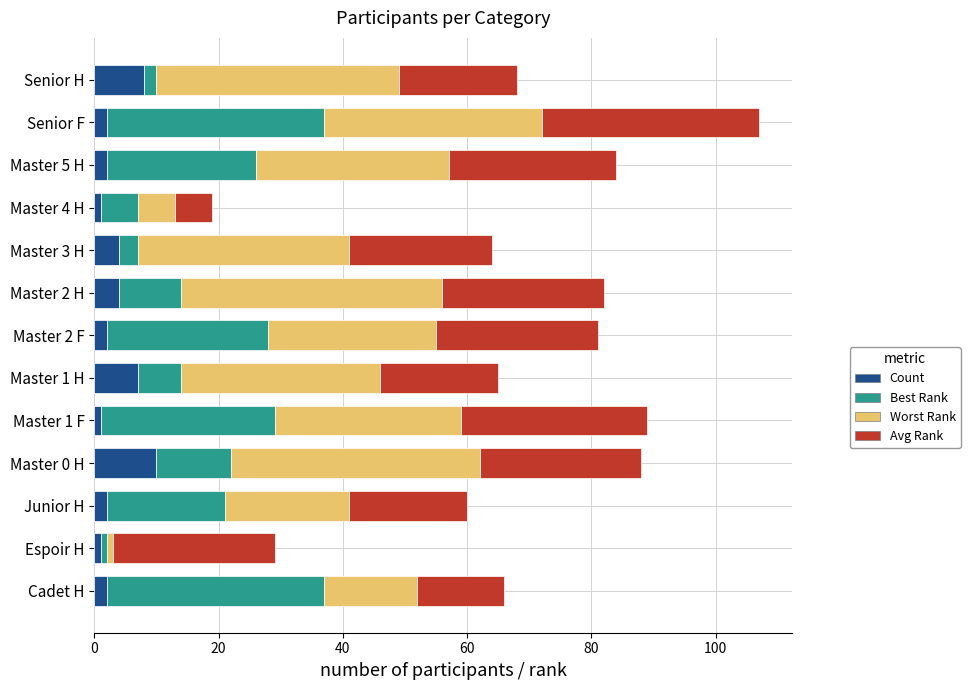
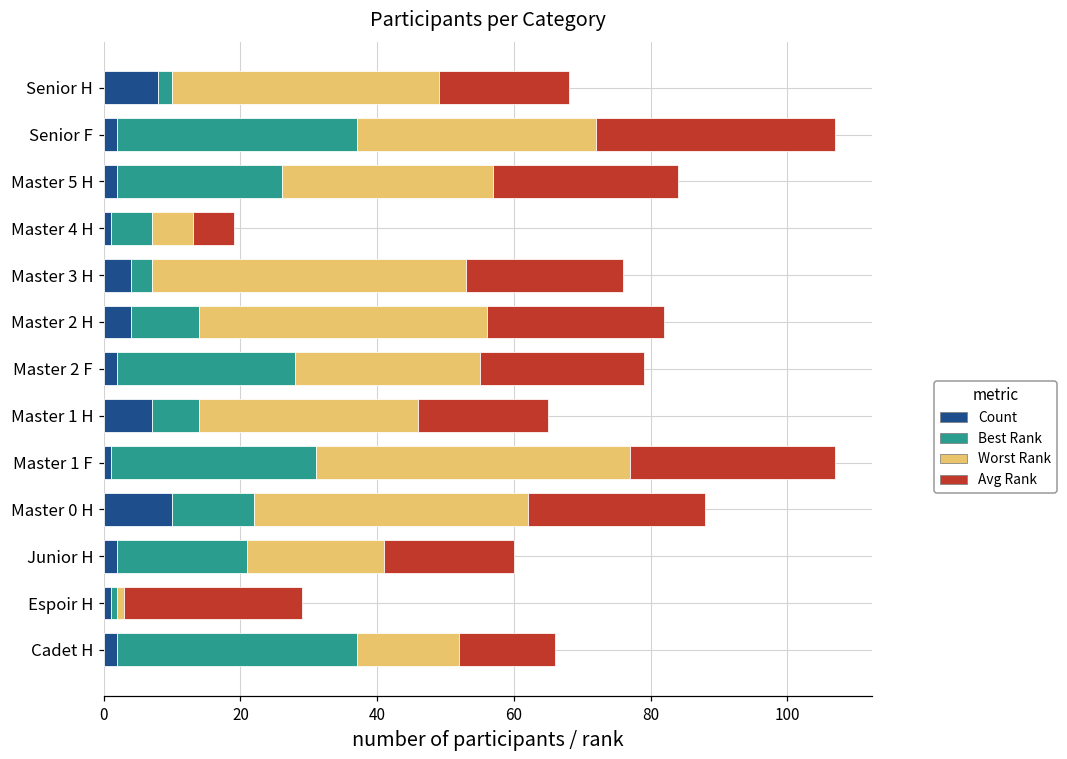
  {
    "Count": {
      "Senior H": 8,
      "Senior F": 2,
      "Master 5 H": 2,
      "Master 4 H": 1,
      "Master 3 H": 4,
      "Master 2 H": 4,
      "Master 2 F": 2,
      "Master 1 H": 7,
      "Master 1 F": 1,
      "Master 0 H": 10,
      "Junior H": 2,
      "Espoir H": 1,
      "Cadet H": 2
    },
    "Best Rank": {
      "Senior H": 2,
      "Senior F": 35,
      "Master 5 H": 24,
      "Master 4 H": 6,
      "Master 3 H": 3,
      "Master 2 H": 10,
      "Master 2 F": 26,
      "Master 1 H": 7,
-     "Master 1 F": 28,
+     "Master 1 F": 30,
      "Master 0 H": 12,
      "Junior H": 19,
      "Espoir H": 1,
      "Cadet H": 35
    },
    "Worst Rank": {
      "Senior H": 39,
      "Senior F": 35,
      "Master 5 H": 31,
      "Master 4 H": 6,
-     "Master 3 H": 34,
+     "Master 3 H": 46,
      "Master 2 H": 42,
      "Master 2 F": 27,
      "Master 1 H": 32,
-     "Master 1 F": 30,
+     "Master 1 F": 46,
      "Master 0 H": 40,
      "Junior H": 20,
      "Espoir H": 1,
      "Cadet H": 15
    },
    "Avg Rank": {
      "Senior H": 19,
      "Senior F": 35,
      "Master 5 H": 27,
      "Master 4 H": 6,
      "Master 3 H": 23,
      "Master 2 H": 26,
-     "Master 2 F": 26,
+     "Master 2 F": 24,
      "Master 1 H": 19,
      "Master 1 F": 30,
      "Master 0 H": 26,
      "Junior H": 19,
      "Espoir H": 26,
      "Cadet H": 14
    }
  }
